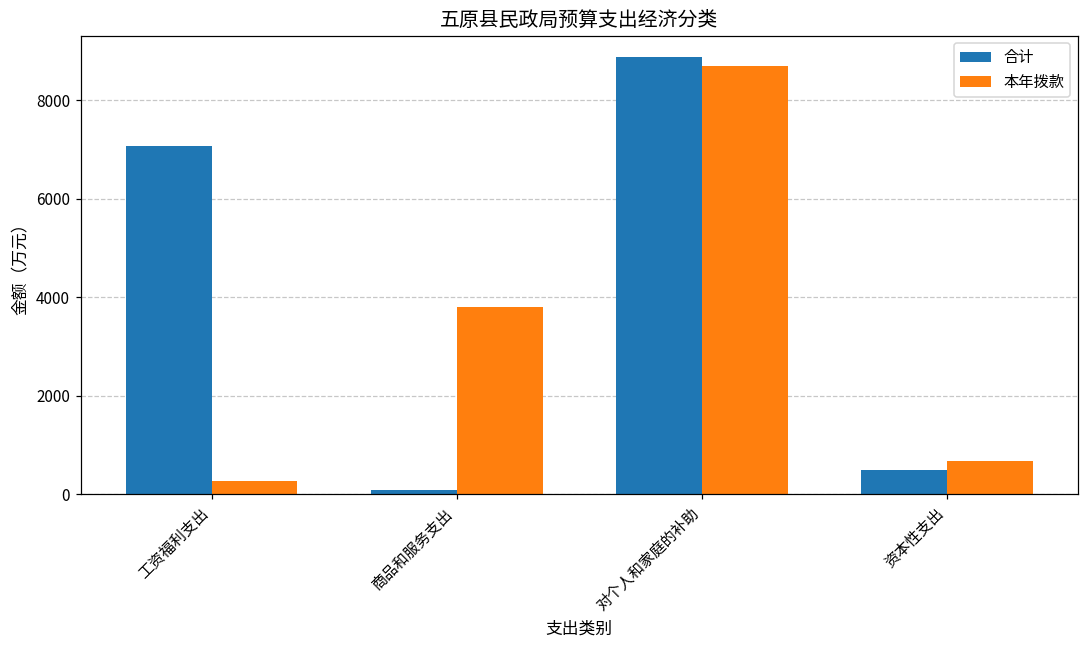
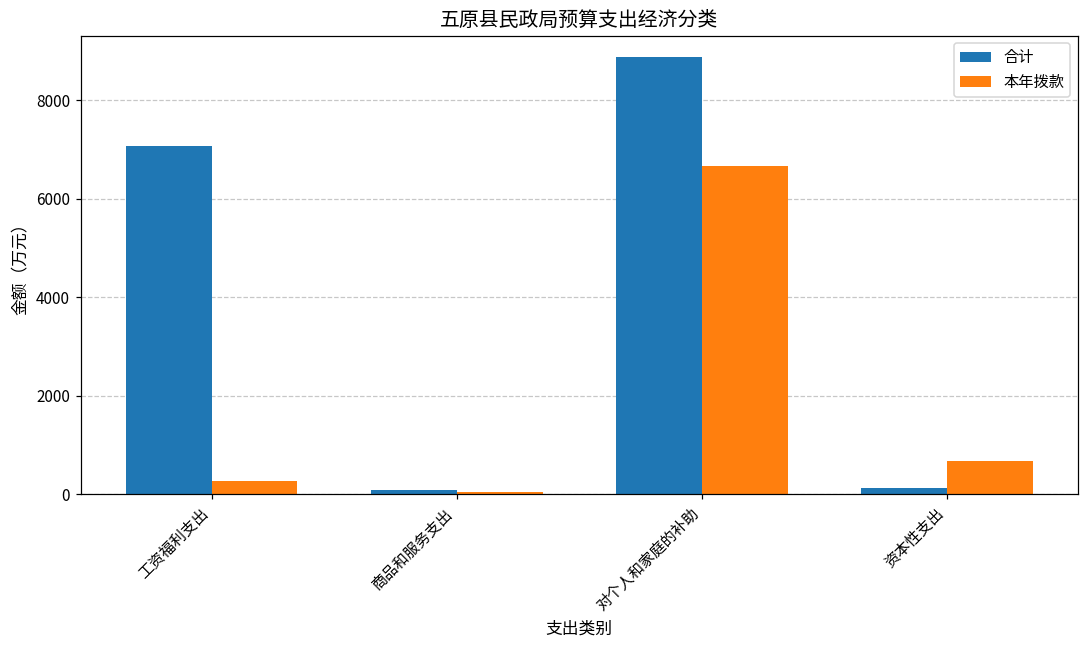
  {
    "合计": {
      "工资福利支出": 7100,
      "商品和服务支出": 100,
      "对个人和家庭的补助": 8900,
-     "资本性支出": 500
+     "资本性支出": 100
    },
    "本年拨款": {
      "工资福利支出": 300,
-     "商品和服务支出": 3800,
-     "对个人和家庭的补助": 8700,
+     "商品和服务支出": 100,
+     "对个人和家庭的补助": 6700,
      "资本性支出": 700
    }
  }
